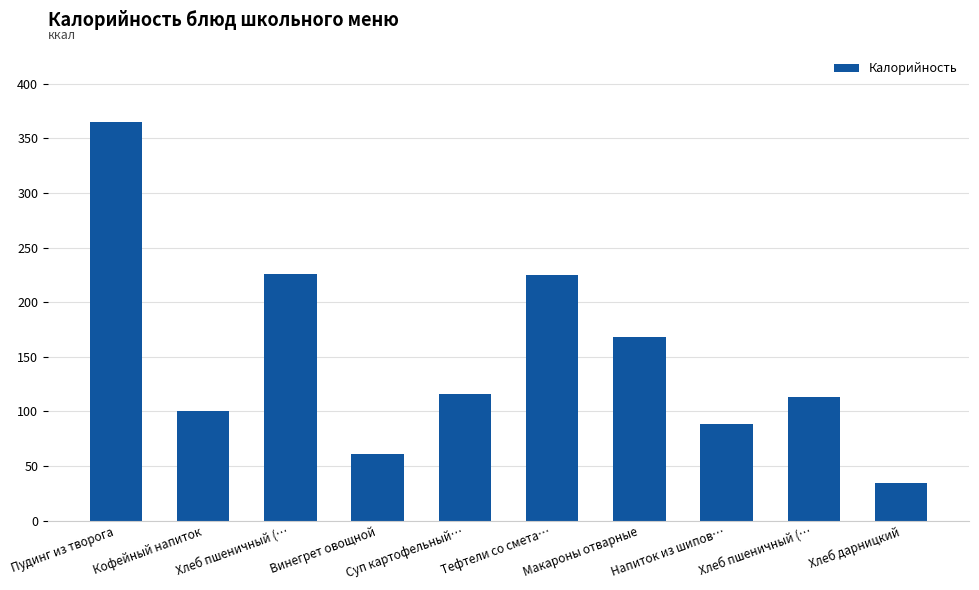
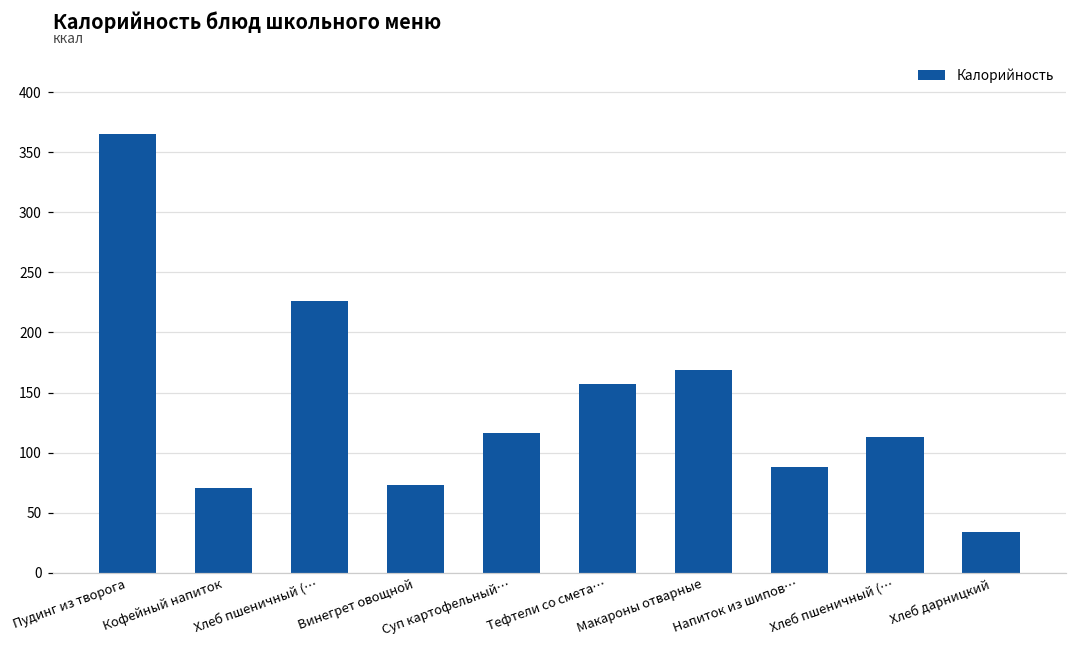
  {
    "Пудинг из творога": 365,
-   "Кофейный напиток": 101,
-   "Винегрет овощной": 62,
+   "Кофейный напиток": 70,
+   "Винегрет овощной": 73,
    "Суп картофельный…": 116,
-   "Тефтели со смета…": 225,
+   "Тефтели со смета…": 157,
    "Макароны отварные": 168,
    "Напиток из шипов…": 88,
    "Хлеб дарницкий": 34
  }
